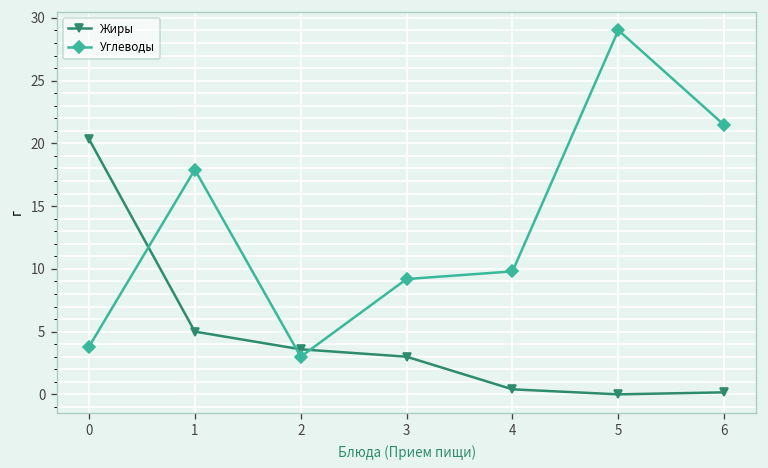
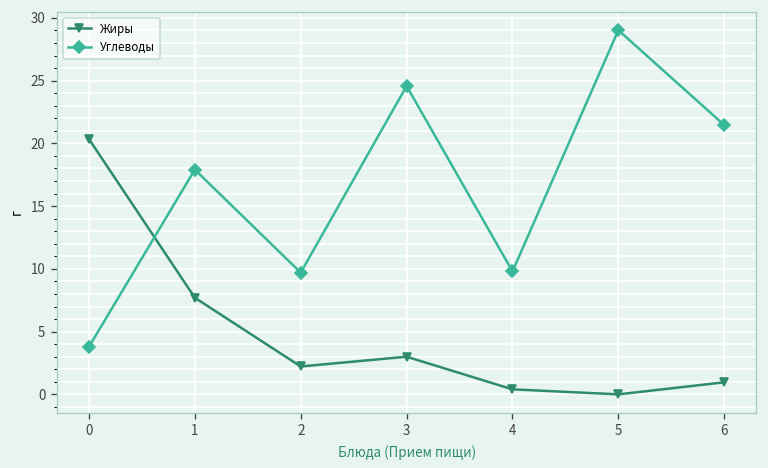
  {
    "Жиры": {
      "0": 20.4,
-     "1": 5.0,
-     "2": 3.6,
+     "1": 7.7,
+     "2": 2.2,
      "3": 3.0,
      "4": 0.4,
      "5": 0.0,
-     "6": 0.2
+     "6": 1.0
    },
    "Углеводы": {
      "0": 3.8,
      "1": 17.9,
-     "2": 3.0,
-     "3": 9.2,
+     "2": 9.7,
+     "3": 24.6,
      "4": 9.8,
      "5": 29.0,
      "6": 21.5
    }
  }
